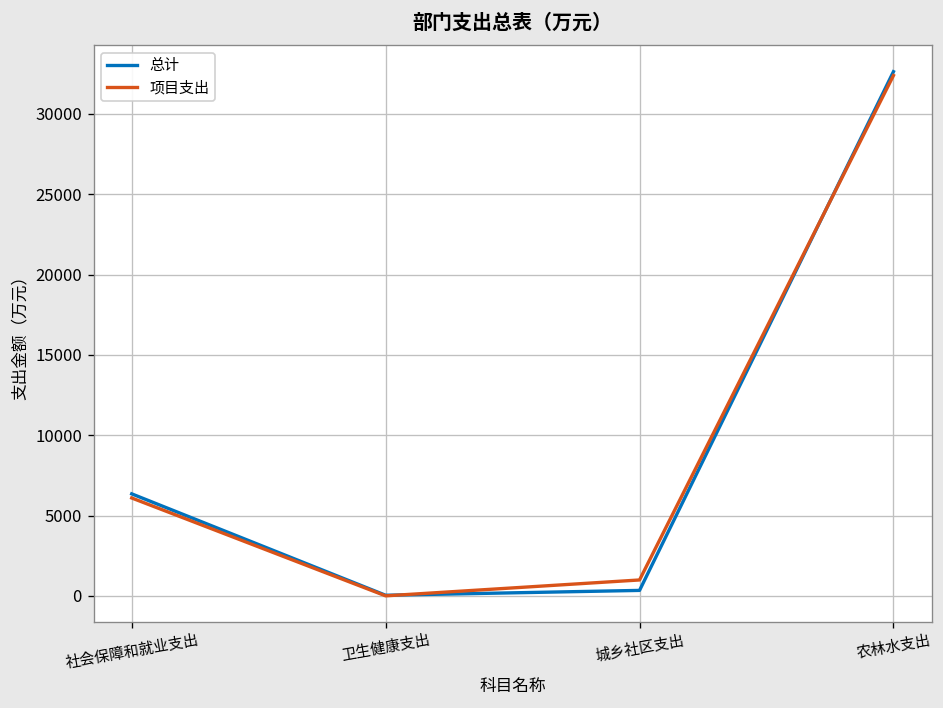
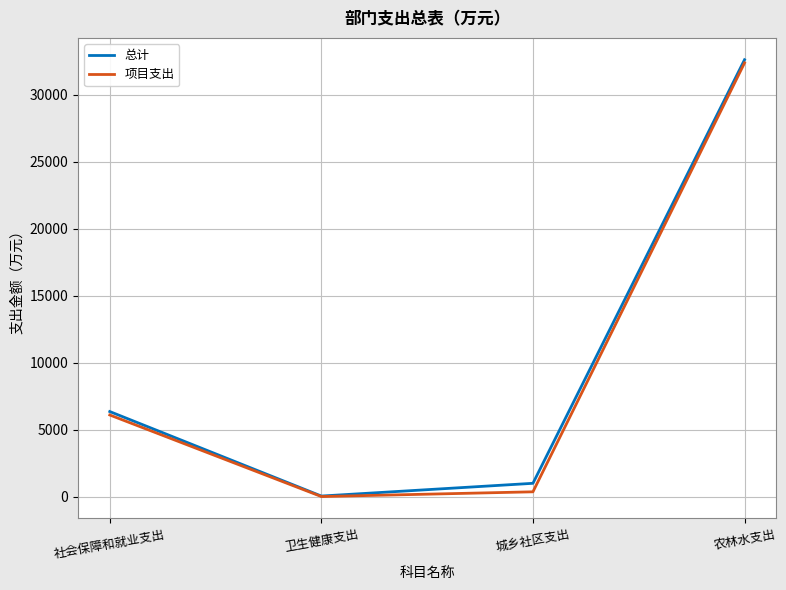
  {
    "总计": {
      "社会保障和就业支出": 6300,
-     "城乡社区支出": 300,
+     "城乡社区支出": 1000,
      "农林水支出": 32600
    },
    "项目支出": {
      "社会保障和就业支出": 6100,
-     "城乡社区支出": 1000,
+     "城乡社区支出": 400,
      "农林水支出": 32400
    }
  }
